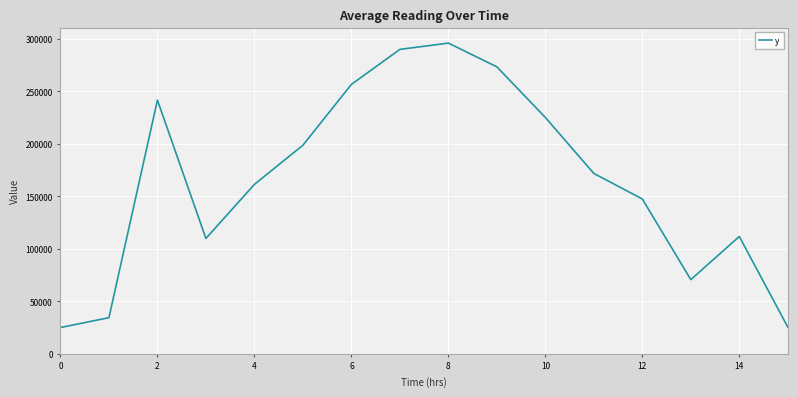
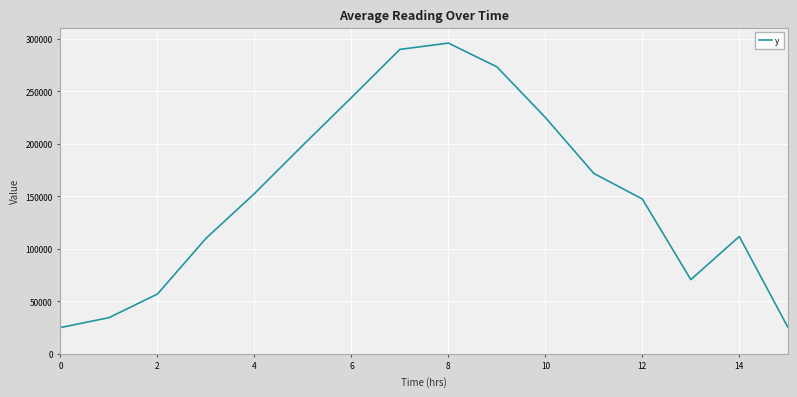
  {
    "0": 25000,
-   "2": 242000,
-   "4": 161000,
-   "6": 257000,
+   "2": 57000,
+   "4": 153000,
+   "6": 244000,
    "8": 296000,
    "10": 225000,
    "12": 147000,
    "14": 112000
  }
